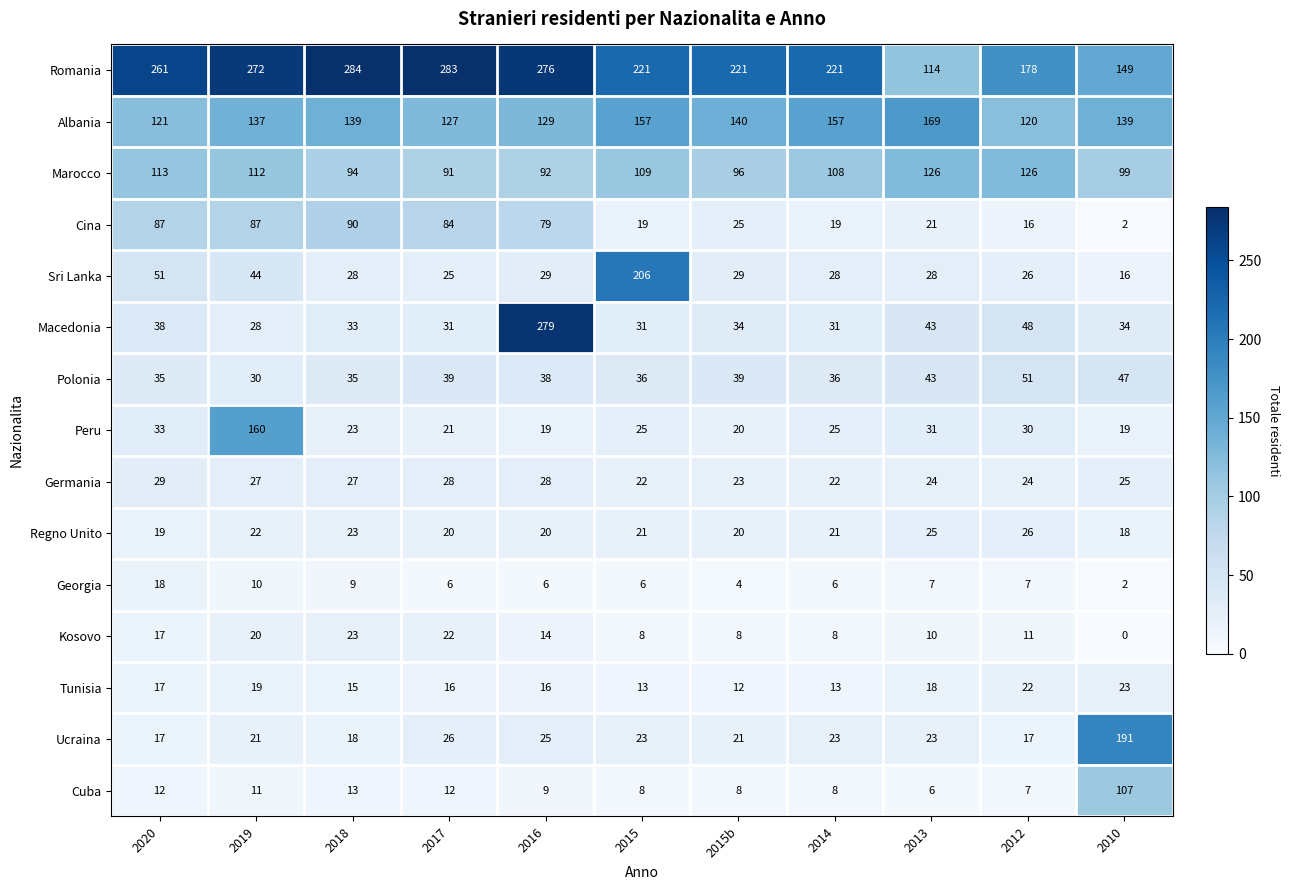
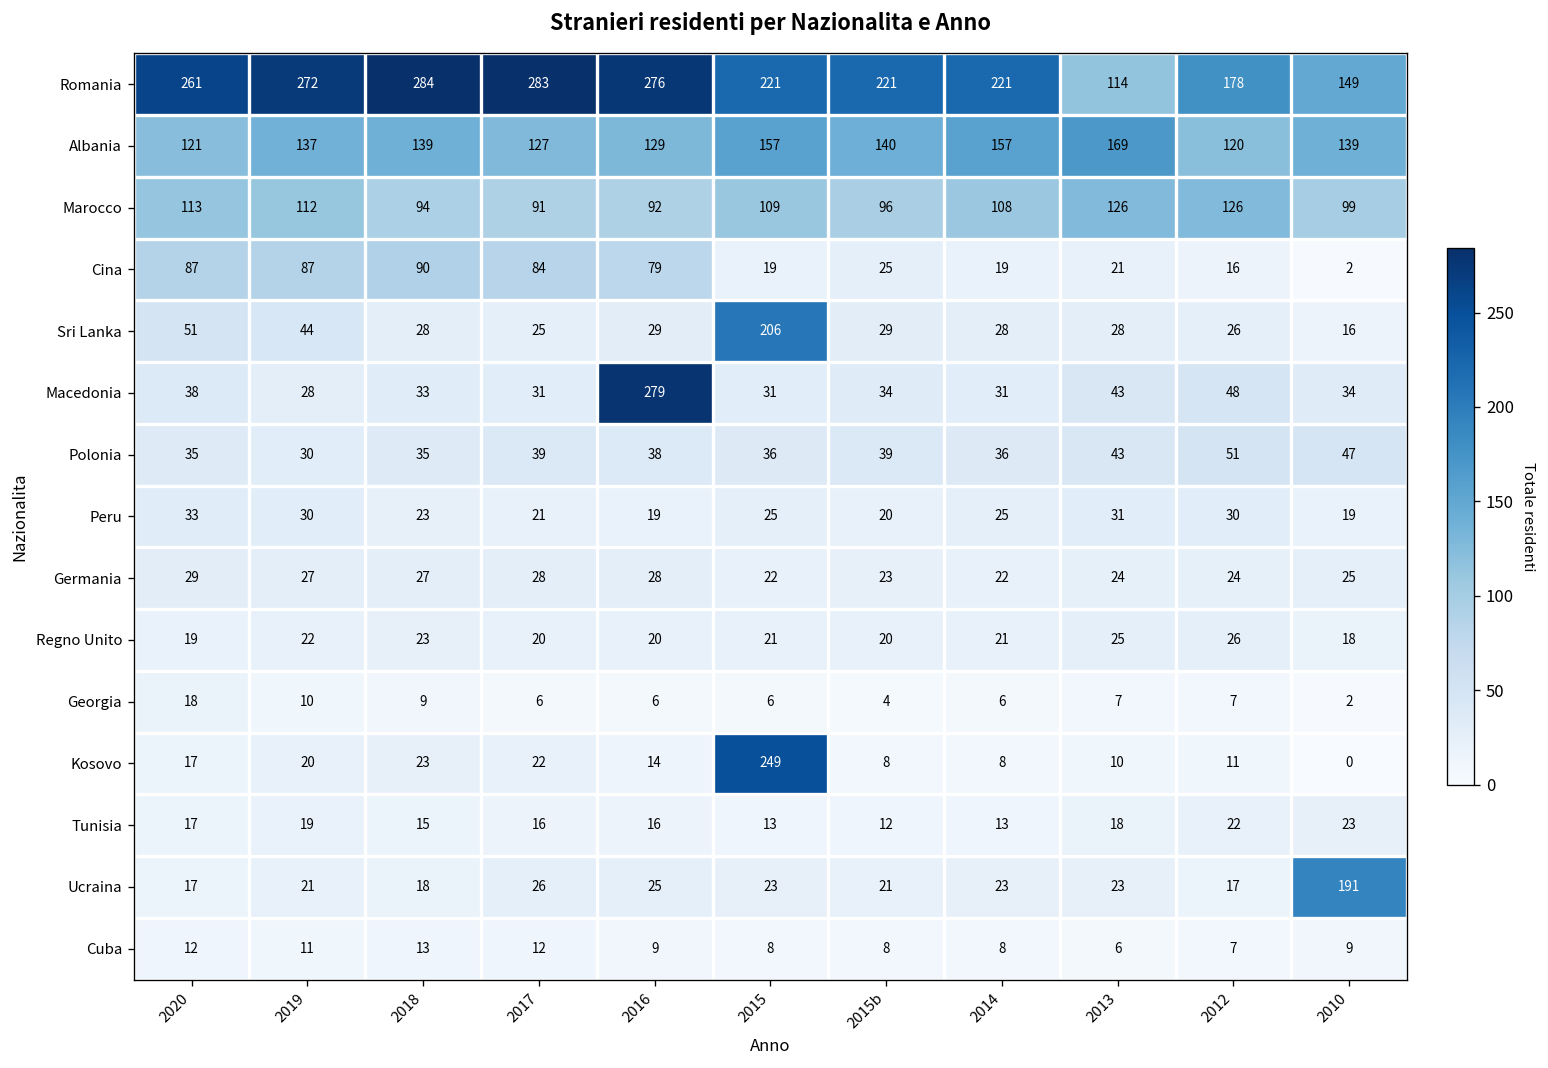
  {
    "Romania": {
      "2020": 261,
      "2019": 272,
      "2018": 284,
      "2017": 283,
      "2016": 276,
      "2015": 221,
      "2015b": 221,
      "2014": 221,
      "2013": 114,
      "2012": 178,
      "2010": 149
    },
    "Albania": {
      "2020": 121,
      "2019": 137,
      "2018": 139,
      "2017": 127,
      "2016": 129,
      "2015": 157,
      "2015b": 140,
      "2014": 157,
      "2013": 169,
      "2012": 120,
      "2010": 139
    },
    "Marocco": {
      "2020": 113,
      "2019": 112,
      "2018": 94,
      "2017": 91,
      "2016": 92,
      "2015": 109,
      "2015b": 96,
      "2014": 108,
      "2013": 126,
      "2012": 126,
      "2010": 99
    },
    "Cina": {
      "2020": 87,
      "2019": 87,
      "2018": 90,
      "2017": 84,
      "2016": 79,
      "2015": 19,
      "2015b": 25,
      "2014": 19,
      "2013": 21,
      "2012": 16,
      "2010": 2
    },
    "Sri Lanka": {
      "2020": 51,
      "2019": 44,
      "2018": 28,
      "2017": 25,
      "2016": 29,
      "2015": 206,
      "2015b": 29,
      "2014": 28,
      "2013": 28,
      "2012": 26,
      "2010": 16
    },
    "Macedonia": {
      "2020": 38,
      "2019": 28,
      "2018": 33,
      "2017": 31,
      "2016": 279,
      "2015": 31,
      "2015b": 34,
      "2014": 31,
      "2013": 43,
      "2012": 48,
      "2010": 34
    },
    "Polonia": {
      "2020": 35,
      "2019": 30,
      "2018": 35,
      "2017": 39,
      "2016": 38,
      "2015": 36,
      "2015b": 39,
      "2014": 36,
      "2013": 43,
      "2012": 51,
      "2010": 47
    },
    "Peru": {
      "2020": 33,
-     "2019": 160,
+     "2019": 30,
      "2018": 23,
      "2017": 21,
      "2016": 19,
      "2015": 25,
      "2015b": 20,
      "2014": 25,
      "2013": 31,
      "2012": 30,
      "2010": 19
    },
    "Germania": {
      "2020": 29,
      "2019": 27,
      "2018": 27,
      "2017": 28,
      "2016": 28,
      "2015": 22,
      "2015b": 23,
      "2014": 22,
      "2013": 24,
      "2012": 24,
      "2010": 25
    },
    "Regno Unito": {
      "2020": 19,
      "2019": 22,
      "2018": 23,
      "2017": 20,
      "2016": 20,
      "2015": 21,
      "2015b": 20,
      "2014": 21,
      "2013": 25,
      "2012": 26,
      "2010": 18
    },
    "Georgia": {
      "2020": 18,
      "2019": 10,
      "2018": 9,
      "2017": 6,
      "2016": 6,
      "2015": 6,
      "2015b": 4,
      "2014": 6,
      "2013": 7,
      "2012": 7,
      "2010": 2
    },
    "Kosovo": {
      "2020": 17,
      "2019": 20,
      "2018": 23,
      "2017": 22,
      "2016": 14,
-     "2015": 8,
+     "2015": 249,
      "2015b": 8,
      "2014": 8,
      "2013": 10,
      "2012": 11,
      "2010": 0
    },
    "Tunisia": {
      "2020": 17,
      "2019": 19,
      "2018": 15,
      "2017": 16,
      "2016": 16,
      "2015": 13,
      "2015b": 12,
      "2014": 13,
      "2013": 18,
      "2012": 22,
      "2010": 23
    },
    "Ucraina": {
      "2020": 17,
      "2019": 21,
      "2018": 18,
      "2017": 26,
      "2016": 25,
      "2015": 23,
      "2015b": 21,
      "2014": 23,
      "2013": 23,
      "2012": 17,
      "2010": 191
    },
    "Cuba": {
      "2020": 12,
      "2019": 11,
      "2018": 13,
      "2017": 12,
      "2016": 9,
      "2015": 8,
      "2015b": 8,
      "2014": 8,
      "2013": 6,
      "2012": 7,
-     "2010": 107
+     "2010": 9
    }
  }
